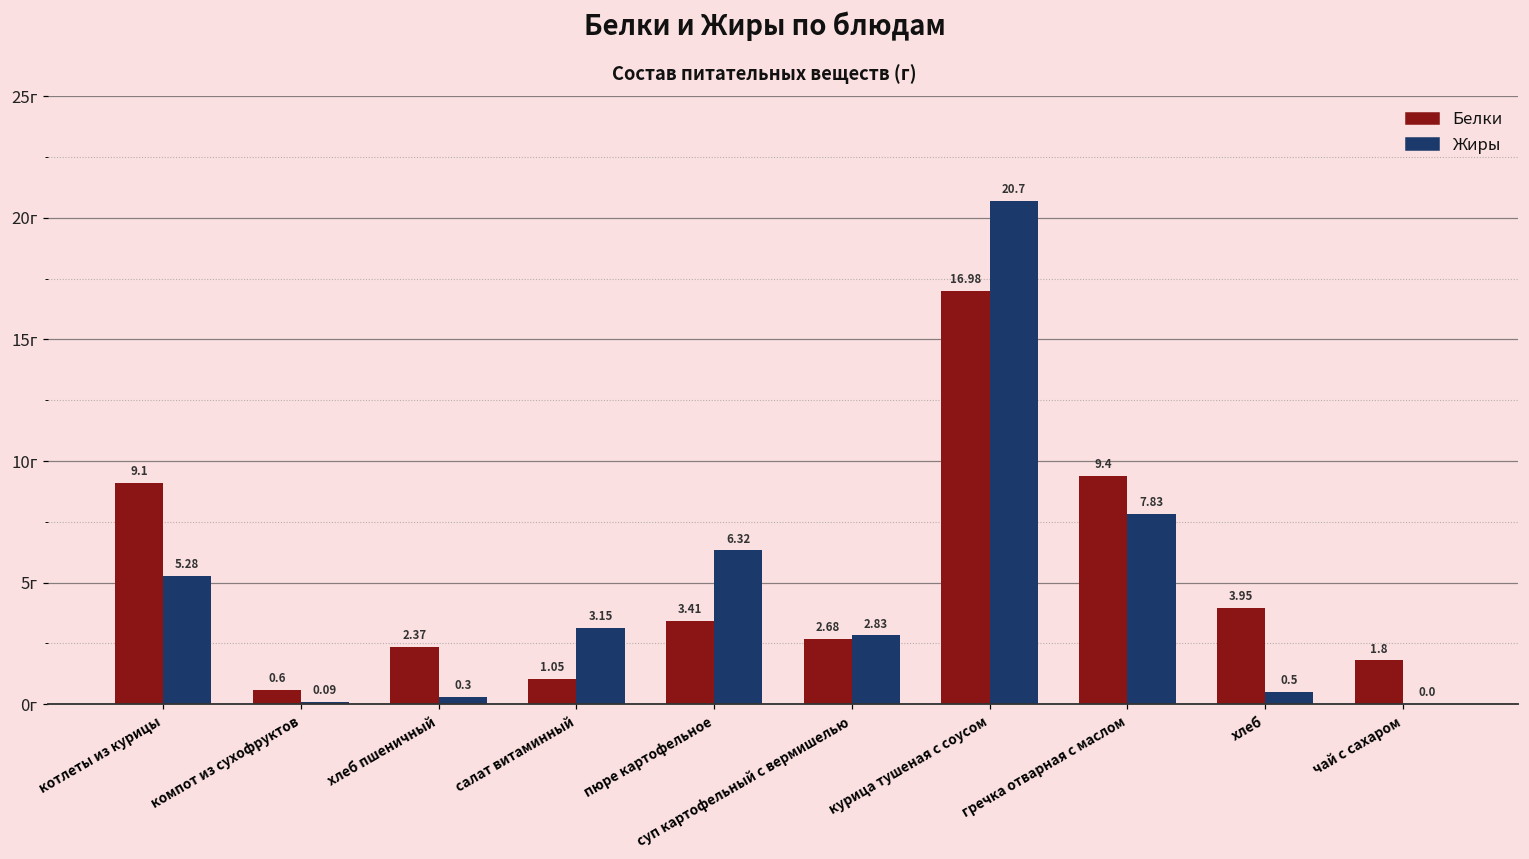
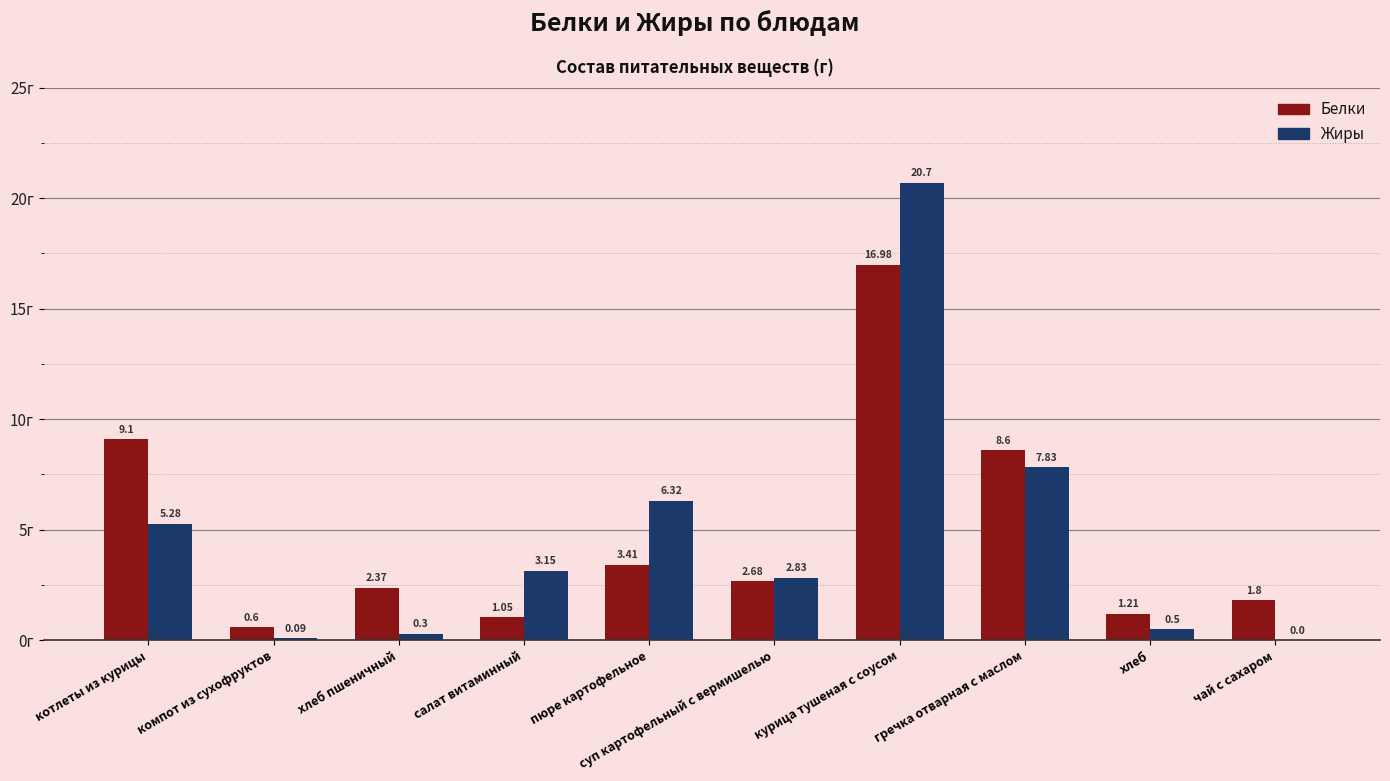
  {
    "Белки": {
      "котлеты из курицы": 9.1,
      "компот из сухофруктов": 0.6,
      "хлеб пшеничный": 2.37,
      "салат витаминный": 1.05,
      "пюре картофельное": 3.41,
      "суп картофельный с вермишелью": 2.68,
      "курица тушеная с соусом": 16.98,
-     "гречка отварная с маслом": 9.4,
-     "хлеб": 3.95,
+     "гречка отварная с маслом": 8.6,
+     "хлеб": 1.21,
      "чай с сахаром": 1.8
    },
    "Жиры": {
      "котлеты из курицы": 5.28,
      "компот из сухофруктов": 0.09,
      "хлеб пшеничный": 0.3,
      "салат витаминный": 3.15,
      "пюре картофельное": 6.32,
      "суп картофельный с вермишелью": 2.83,
      "курица тушеная с соусом": 20.7,
      "гречка отварная с маслом": 7.83,
      "хлеб": 0.5,
      "чай с сахаром": 0.0
    }
  }
